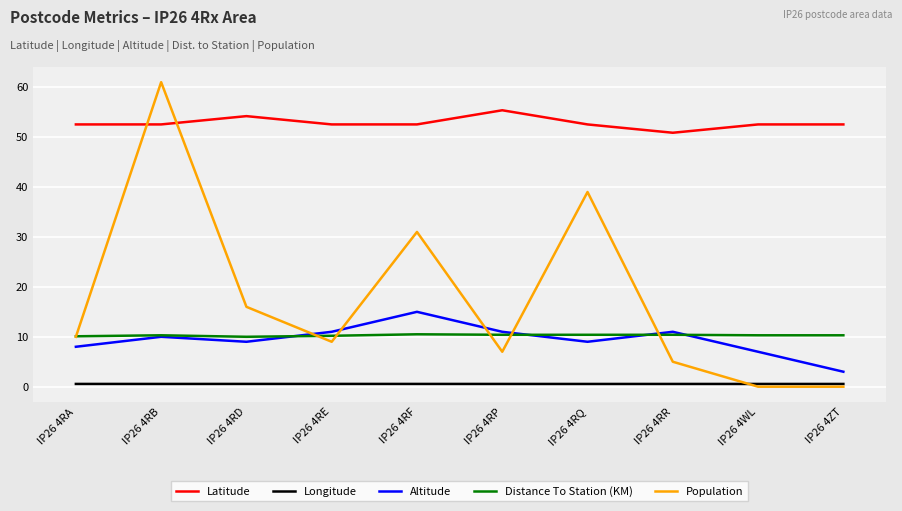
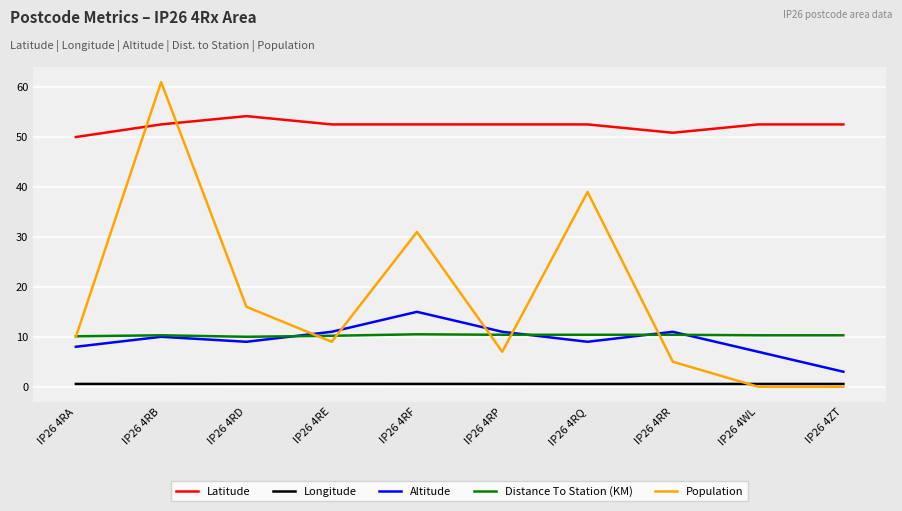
  {
    "Latitude": {
-     "IP26 4RA": 53,
+     "IP26 4RA": 50,
      "IP26 4RB": 53,
      "IP26 4RD": 54,
      "IP26 4RE": 53,
      "IP26 4RF": 53,
-     "IP26 4RP": 55,
+     "IP26 4RP": 53,
      "IP26 4RQ": 53,
      "IP26 4RR": 51,
      "IP26 4WL": 53,
      "IP26 4ZT": 53
    },
    "Longitude": {
      "IP26 4RA": 1,
      "IP26 4RB": 1,
      "IP26 4RD": 1,
      "IP26 4RE": 1,
      "IP26 4RF": 1,
      "IP26 4RP": 1,
      "IP26 4RQ": 1,
      "IP26 4RR": 1,
      "IP26 4WL": 1,
      "IP26 4ZT": 1
    },
    "Altitude": {
      "IP26 4RA": 8,
      "IP26 4RD": 9,
      "IP26 4RE": 11,
      "IP26 4RF": 15,
      "IP26 4RP": 11,
      "IP26 4RQ": 9,
      "IP26 4RR": 11,
      "IP26 4WL": 7,
      "IP26 4ZT": 3
    },
    "Distance To Station (KM)": {
      "IP26 4RD": 10,
      "IP26 4RE": 10,
      "IP26 4RF": 11,
      "IP26 4RP": 10,
      "IP26 4RQ": 10,
      "IP26 4RR": 10,
      "IP26 4WL": 10,
      "IP26 4ZT": 10
    },
    "Population": {
      "IP26 4RB": 61,
      "IP26 4RD": 16,
      "IP26 4RE": 9,
      "IP26 4RF": 31,
      "IP26 4RP": 7,
      "IP26 4RQ": 39,
      "IP26 4RR": 5,
      "IP26 4WL": 0,
      "IP26 4ZT": 0
    }
  }
